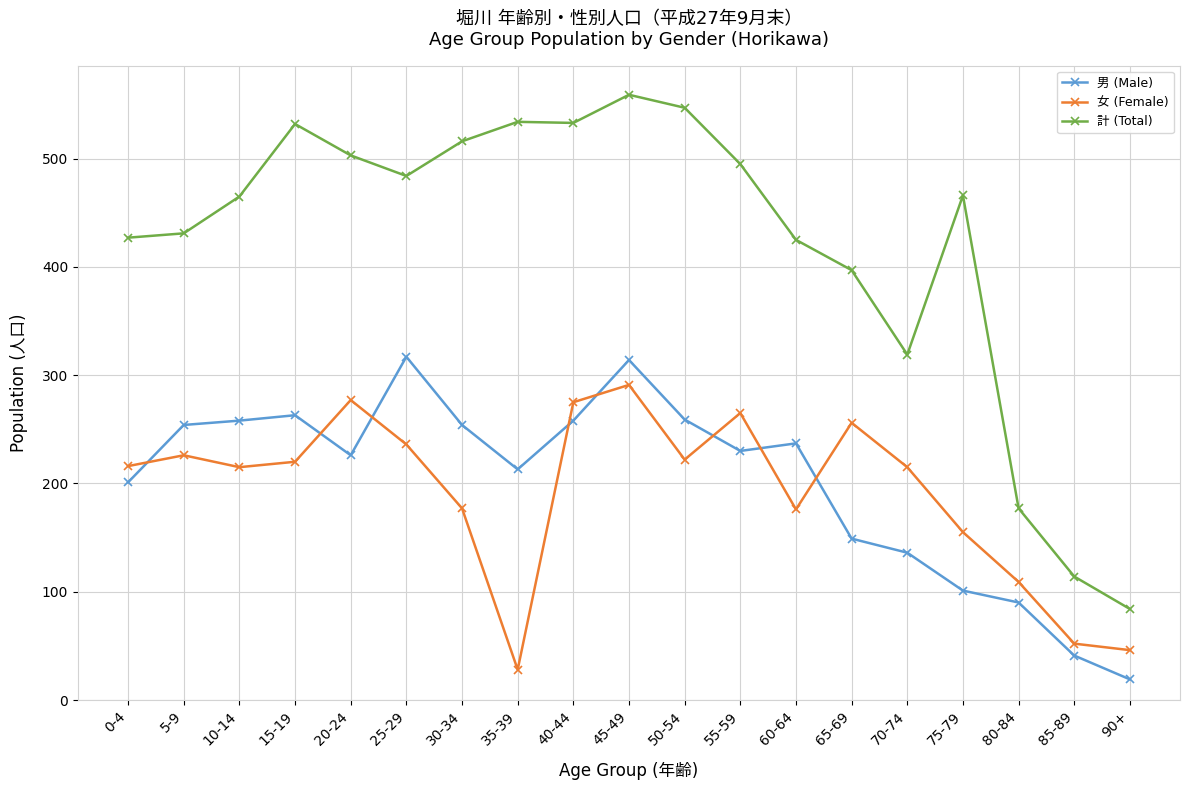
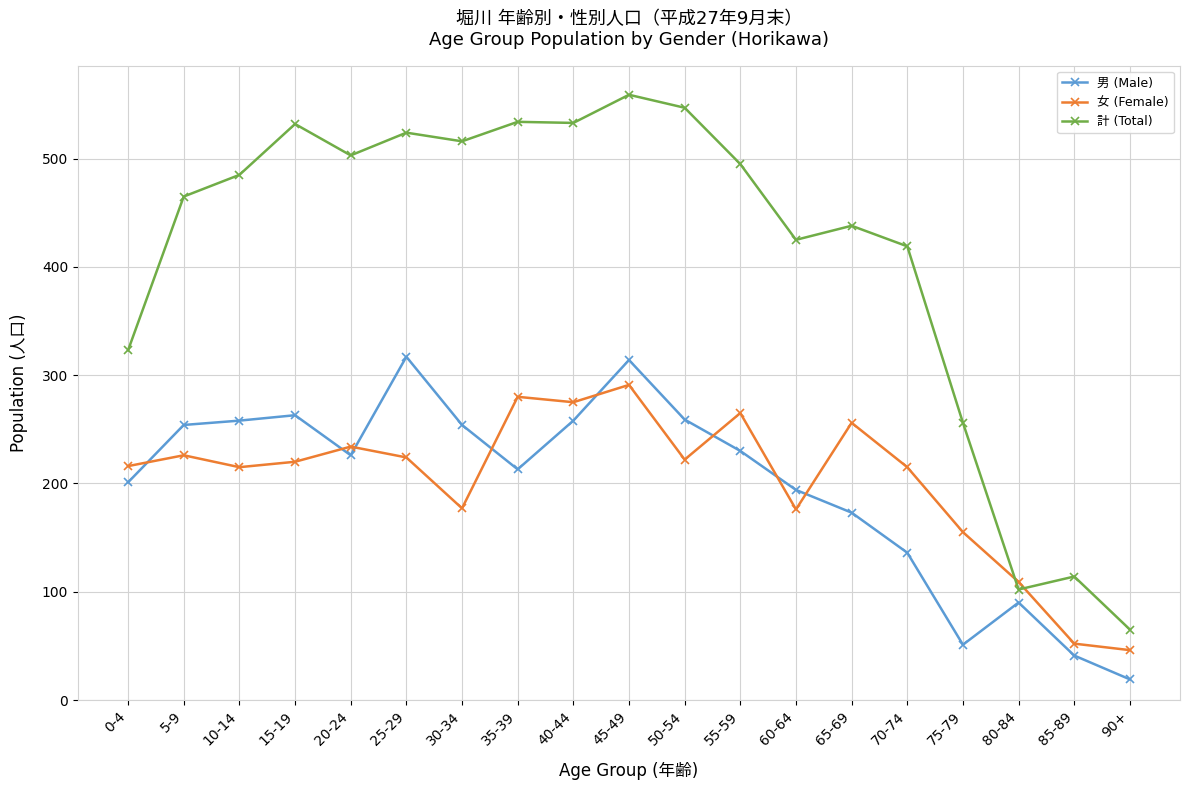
  {
    "男 (Male)": {
      "0-4": 201,
      "5-9": 254,
      "10-14": 258,
      "15-19": 263,
      "20-24": 226,
      "25-29": 317,
      "30-34": 254,
      "35-39": 213,
      "40-44": 258,
      "45-49": 314,
      "50-54": 259,
      "55-59": 230,
-     "60-64": 237,
-     "65-69": 149,
+     "60-64": 194,
+     "65-69": 173,
      "70-74": 136,
-     "75-79": 101,
+     "75-79": 51,
      "80-84": 90,
      "85-89": 41,
      "90+": 19
    },
    "女 (Female)": {
      "0-4": 216,
      "5-9": 226,
      "10-14": 215,
      "15-19": 220,
-     "20-24": 277,
-     "25-29": 236,
+     "20-24": 234,
+     "25-29": 224,
      "30-34": 177,
-     "35-39": 28,
+     "35-39": 280,
      "40-44": 275,
      "45-49": 291,
      "50-54": 222,
      "55-59": 265,
      "60-64": 176,
      "65-69": 256,
      "70-74": 215,
      "75-79": 155,
      "80-84": 109,
      "85-89": 52,
      "90+": 46
    },
    "計 (Total)": {
-     "0-4": 427,
-     "5-9": 431,
-     "10-14": 465,
+     "0-4": 323,
+     "5-9": 465,
+     "10-14": 485,
      "15-19": 532,
      "20-24": 503,
-     "25-29": 484,
+     "25-29": 524,
      "30-34": 516,
      "35-39": 534,
      "40-44": 533,
      "45-49": 559,
      "50-54": 547,
      "55-59": 495,
      "60-64": 425,
-     "65-69": 397,
-     "70-74": 319,
-     "75-79": 466,
-     "80-84": 177,
+     "65-69": 438,
+     "70-74": 419,
+     "75-79": 256,
+     "80-84": 102,
      "85-89": 114,
-     "90+": 84
+     "90+": 65
    }
  }
